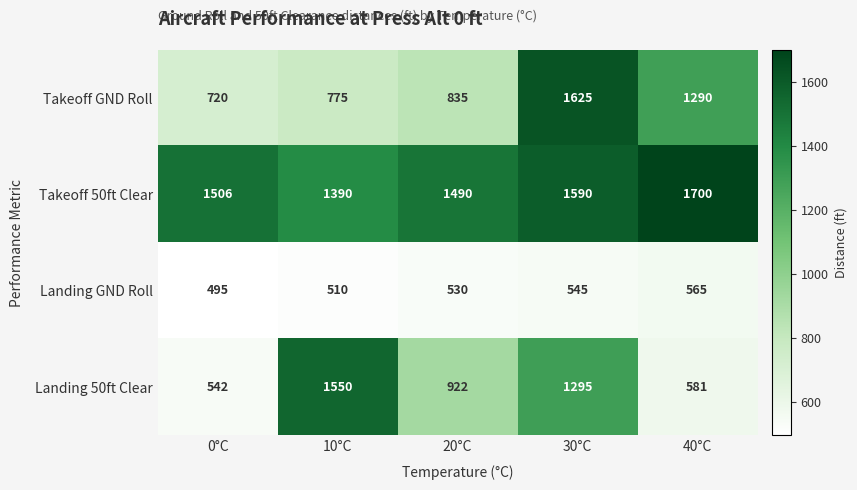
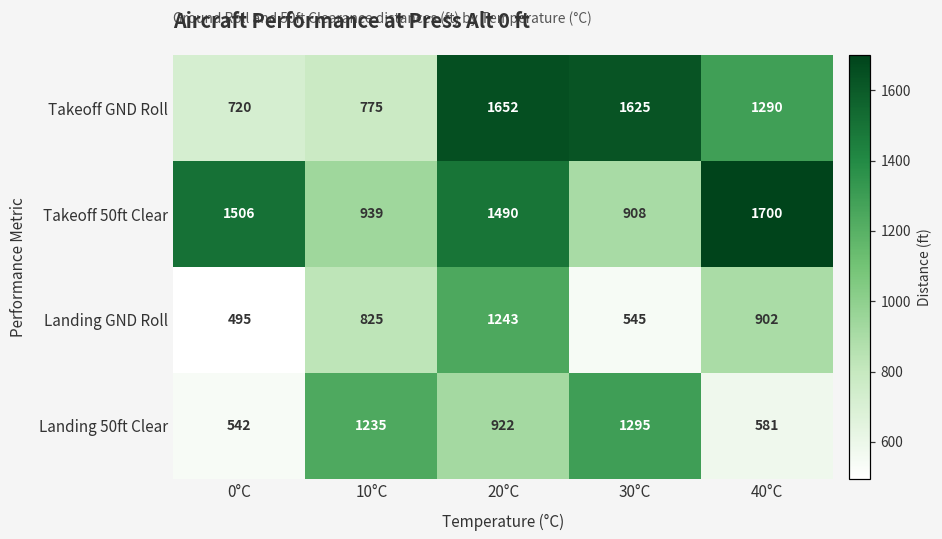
  {
    "Takeoff GND Roll": {
      "0°C": 720,
      "10°C": 775,
-     "20°C": 835,
+     "20°C": 1652,
      "30°C": 1625,
      "40°C": 1290
    },
    "Takeoff 50ft Clear": {
      "0°C": 1506,
-     "10°C": 1390,
+     "10°C": 939,
      "20°C": 1490,
-     "30°C": 1590,
+     "30°C": 908,
      "40°C": 1700
    },
    "Landing GND Roll": {
      "0°C": 495,
-     "10°C": 510,
-     "20°C": 530,
+     "10°C": 825,
+     "20°C": 1243,
      "30°C": 545,
-     "40°C": 565
+     "40°C": 902
    },
    "Landing 50ft Clear": {
      "0°C": 542,
-     "10°C": 1550,
+     "10°C": 1235,
      "20°C": 922,
      "30°C": 1295,
      "40°C": 581
    }
  }
